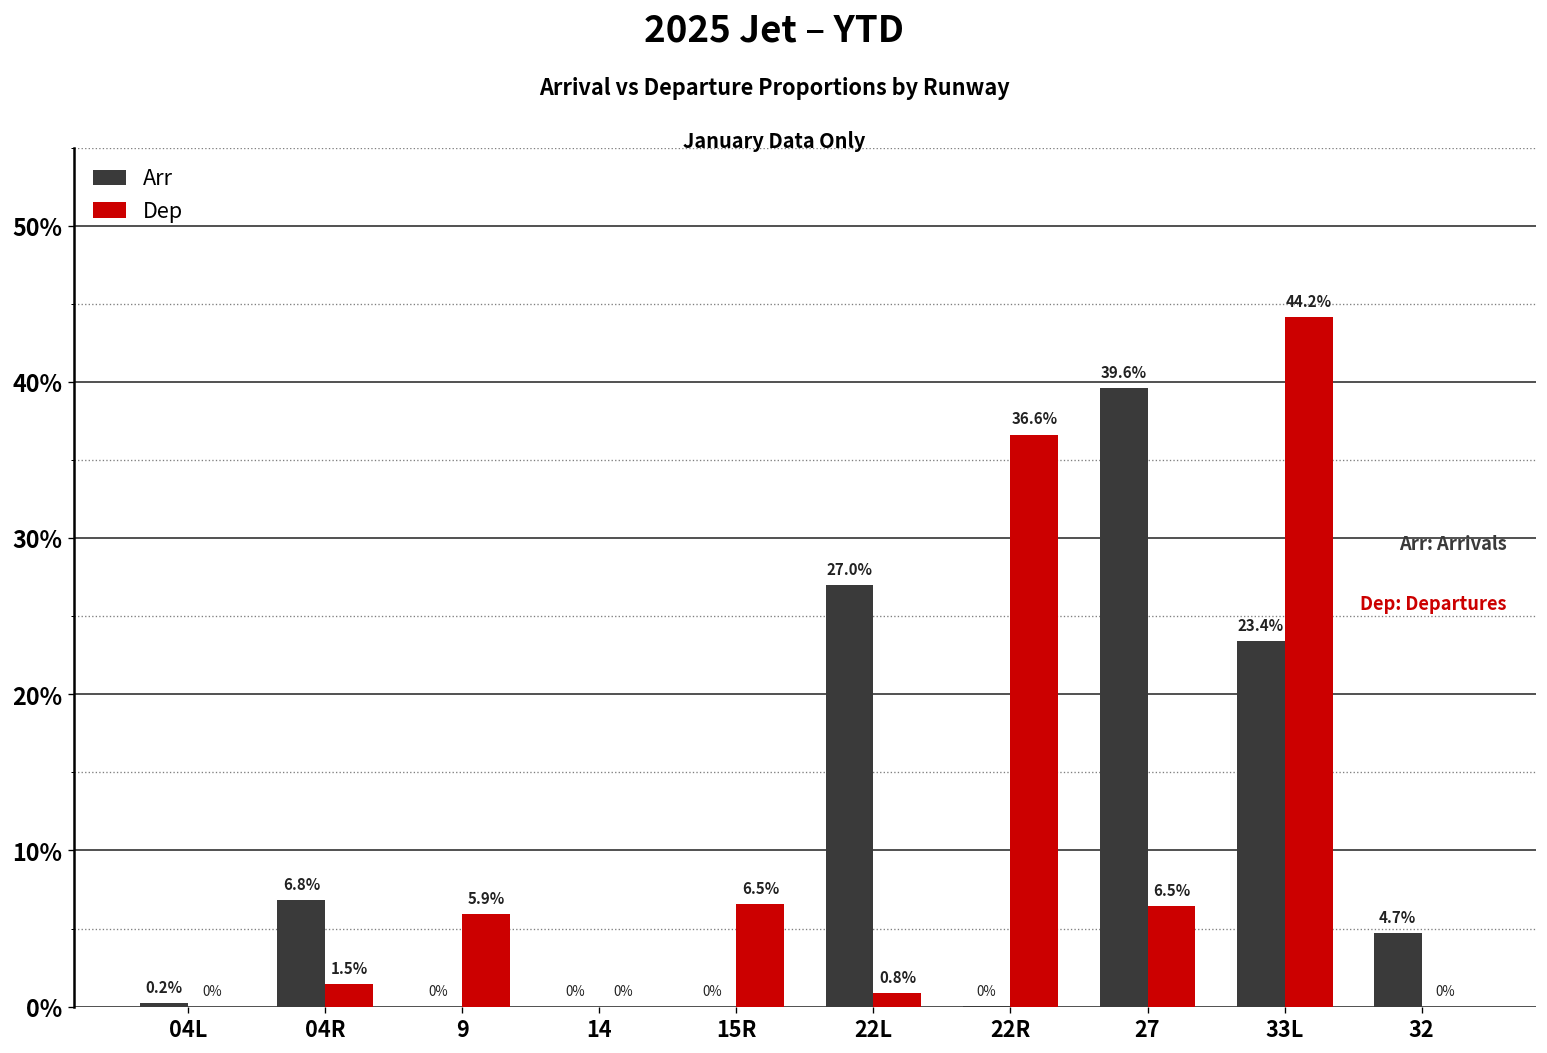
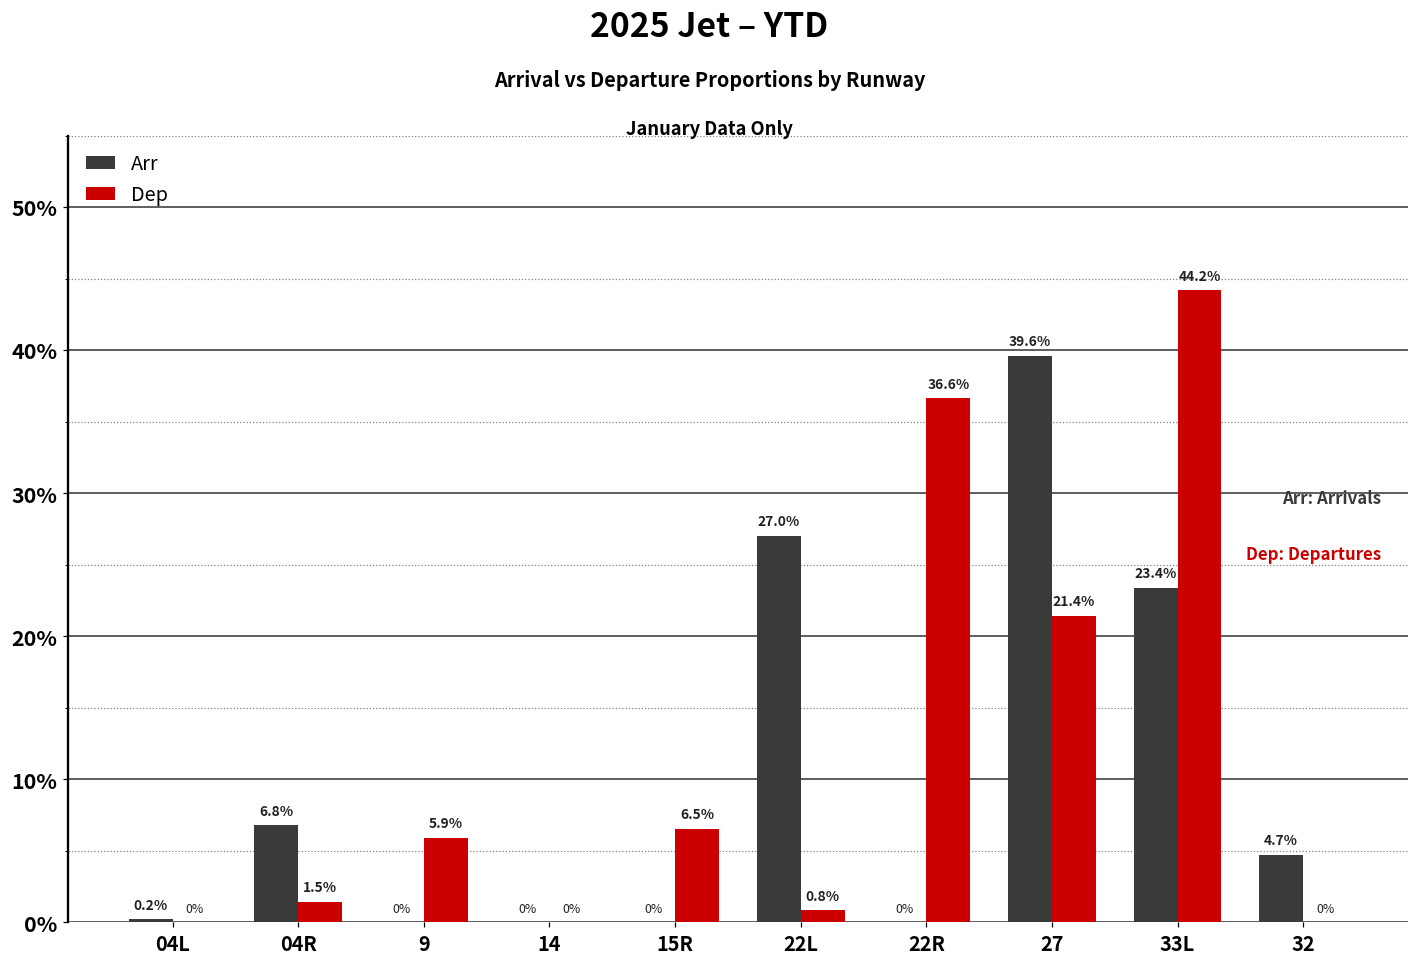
  {
    "Arr": {
      "04L": "0.2%",
      "04R": "6.8%",
      "9": "0%",
      "14": "0%",
      "15R": "0%",
      "22L": "27.0%",
      "22R": "0%",
      "27": "39.6%",
      "33L": "23.4%",
      "32": "4.7%"
    },
    "Dep": {
      "04L": "0%",
      "04R": "1.5%",
      "9": "5.9%",
      "14": "0%",
      "15R": "6.5%",
      "22L": "0.8%",
      "22R": "36.6%",
-     "27": "6.5%",
+     "27": "21.4%",
      "33L": "44.2%",
      "32": "0%"
    }
  }
